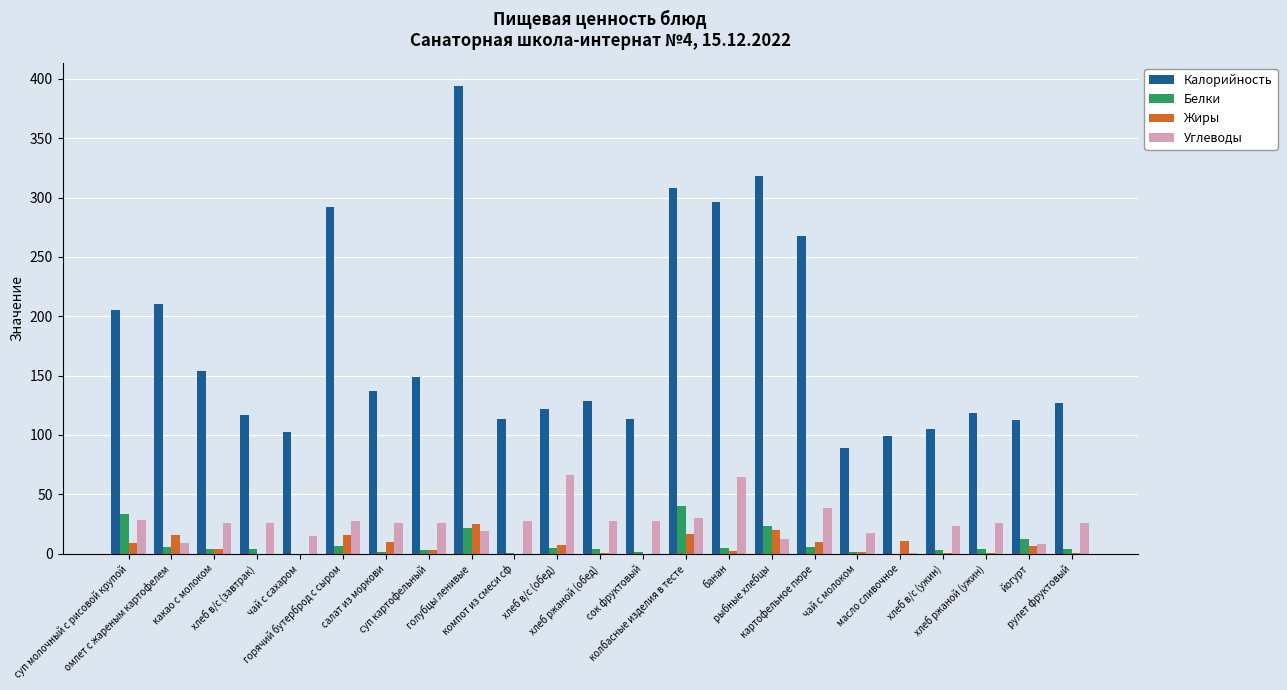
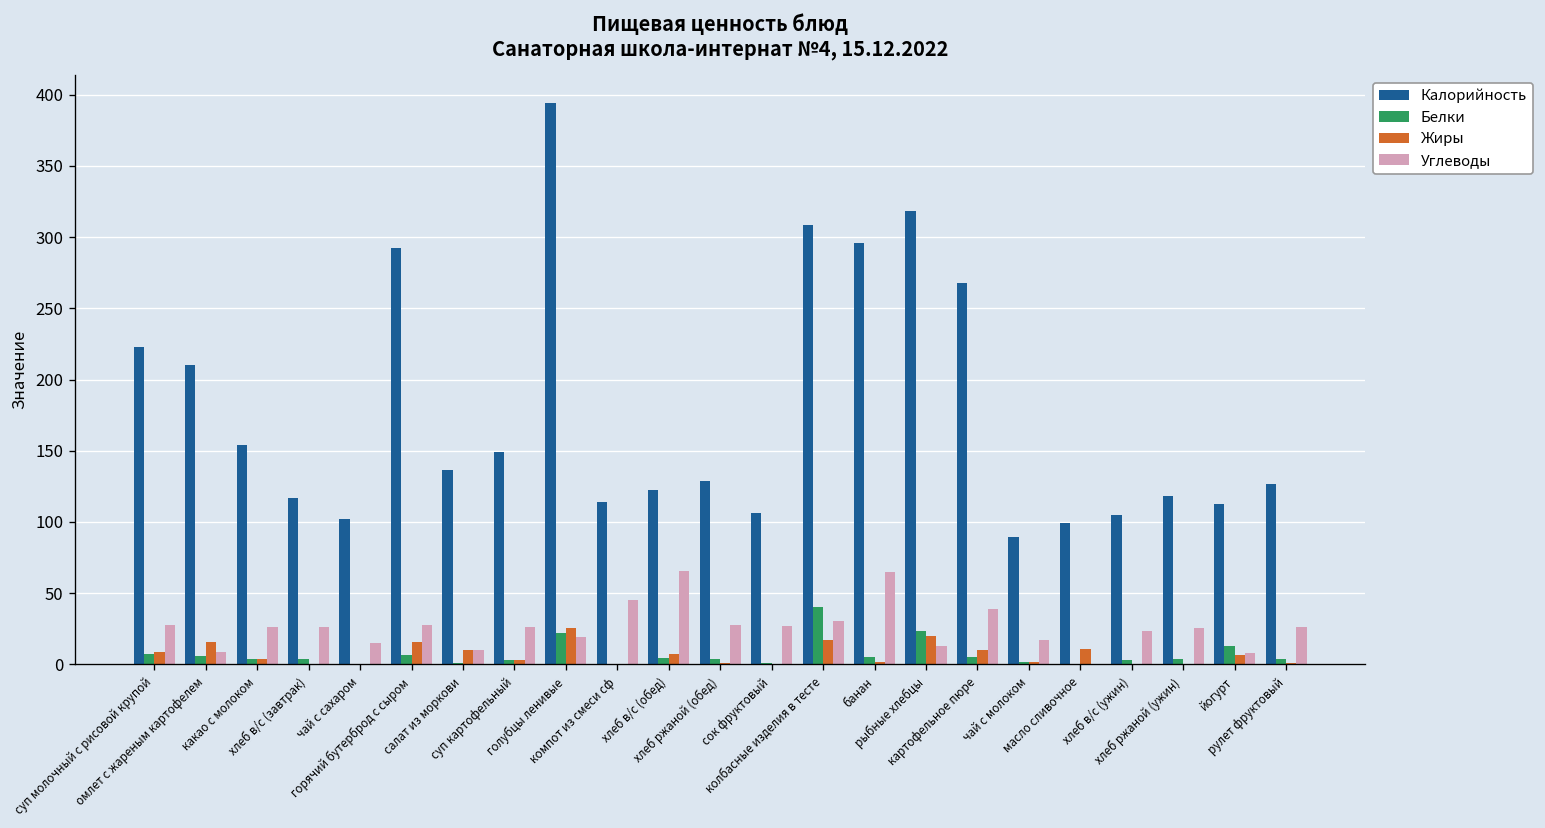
  {
    "Калорийность": {
-     "суп молочный с рисовой крупой": 206,
+     "суп молочный с рисовой крупой": 223,
      "омлет с жареным картофелем": 210,
      "какао с молоком": 154,
      "хлеб в/с (завтрак)": 117,
      "чай с сахаром": 102,
      "горячий бутерброд с сыром": 292,
      "салат из моркови": 137,
      "суп картофельный": 149,
      "голубцы ленивые": 394,
      "компот из смеси сф": 114,
      "хлеб в/с (обед)": 122,
      "хлеб ржаной (обед)": 129,
-     "сок фруктовый": 114,
+     "сок фруктовый": 106,
      "колбасные изделия в тесте": 308,
      "банан": 296,
      "рыбные хлебцы": 318,
      "картофельное пюре": 267,
      "чай с молоком": 89,
      "масло сливочное": 99,
      "хлеб в/с (ужин)": 105,
      "хлеб ржаной (ужин)": 118,
      "йогурт": 113,
      "рулет фруктовый": 127
    },
    "Белки": {
-     "суп молочный с рисовой крупой": 33,
+     "суп молочный с рисовой крупой": 7,
      "омлет с жареным картофелем": 6,
      "какао с молоком": 4,
      "хлеб в/с (завтрак)": 4,
      "горячий бутерброд с сыром": 6,
      "суп картофельный": 3,
      "голубцы ленивые": 22,
      "хлеб в/с (обед)": 5,
      "хлеб ржаной (обед)": 4,
      "колбасные изделия в тесте": 40,
      "банан": 5,
      "рыбные хлебцы": 24,
      "картофельное пюре": 5,
      "хлеб в/с (ужин)": 3,
      "хлеб ржаной (ужин)": 4,
      "йогурт": 13,
      "рулет фруктовый": 4
    },
    "Жиры": {
      "суп молочный с рисовой крупой": 9,
      "омлет с жареным картофелем": 16,
      "какао с молоком": 4,
      "хлеб в/с (завтрак)": 0,
      "горячий бутерброд с сыром": 15,
      "салат из моркови": 10,
      "суп картофельный": 3,
      "голубцы ленивые": 25,
      "компот из смеси сф": 0,
      "хлеб в/с (обед)": 7,
      "сок фруктовый": 0,
      "колбасные изделия в тесте": 17,
      "рыбные хлебцы": 20,
      "картофельное пюре": 10,
      "масло сливочное": 11,
      "йогурт": 6
    },
    "Углеводы": {
      "суп молочный с рисовой крупой": 28,
      "омлет с жареным картофелем": 9,
      "какао с молоком": 26,
      "хлеб в/с (завтрак)": 26,
      "чай с сахаром": 15,
      "горячий бутерброд с сыром": 28,
-     "салат из моркови": 26,
+     "салат из моркови": 10,
      "суп картофельный": 26,
      "голубцы ленивые": 20,
-     "компот из смеси сф": 28,
+     "компот из смеси сф": 46,
      "хлеб в/с (обед)": 66,
      "хлеб ржаной (обед)": 28,
      "сок фруктовый": 27,
      "колбасные изделия в тесте": 30,
      "банан": 65,
      "рыбные хлебцы": 13,
      "картофельное пюре": 39,
      "чай с молоком": 17,
      "хлеб в/с (ужин)": 24,
      "хлеб ржаной (ужин)": 26,
      "йогурт": 8,
      "рулет фруктовый": 26
    }
  }
